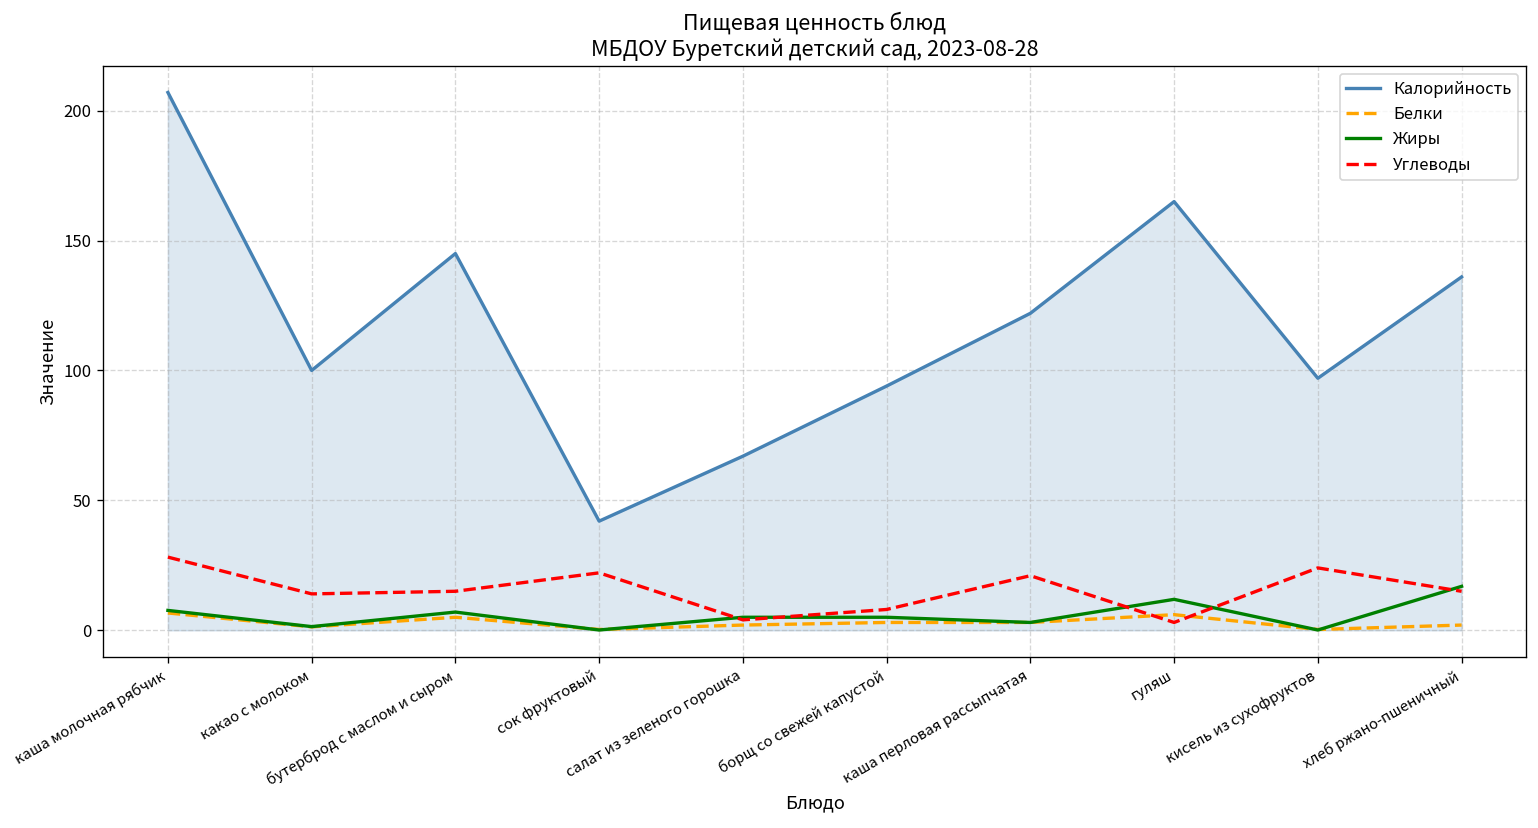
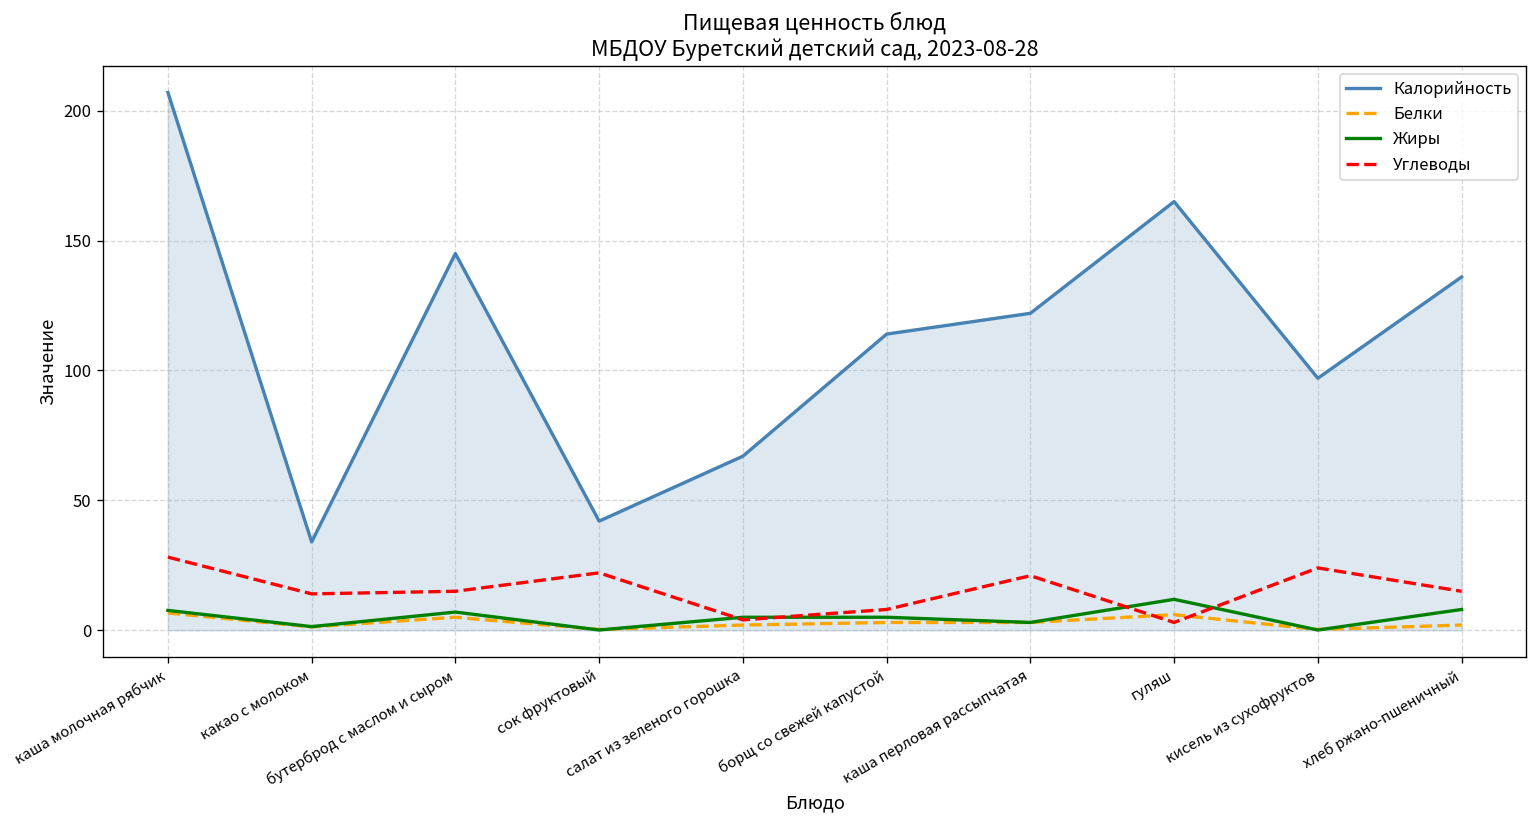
  {
    "Калорийность": {
      "каша молочная рябчик": 207,
-     "какао с молоком": 100,
+     "какао с молоком": 34,
      "бутерброд с маслом и сыром": 145,
      "сок фруктовый": 42,
      "салат из зеленого горошка": 67,
-     "борщ со свежей капустой": 94,
+     "борщ со свежей капустой": 114,
      "каша перловая рассыпчатая": 122,
      "гуляш": 165,
      "кисель из сухофруктов": 97,
      "хлеб ржано-пшеничный": 136
    },
    "Белки": {
      "бутерброд с маслом и сыром": 5,
      "салат из зеленого горошка": 2,
      "борщ со свежей капустой": 3,
      "гуляш": 6,
      "хлеб ржано-пшеничный": 2
    },
    "Жиры": {
      "бутерброд с маслом и сыром": 7,
      "борщ со свежей капустой": 5,
      "гуляш": 12,
-     "хлеб ржано-пшеничный": 17
+     "хлеб ржано-пшеничный": 8
    },
    "Углеводы": {
      "каша молочная рябчик": 28,
      "какао с молоком": 14,
      "бутерброд с маслом и сыром": 15,
      "сок фруктовый": 22,
      "борщ со свежей капустой": 8,
      "каша перловая рассыпчатая": 21,
      "гуляш": 3,
      "кисель из сухофруктов": 24,
      "хлеб ржано-пшеничный": 15
    }
  }
